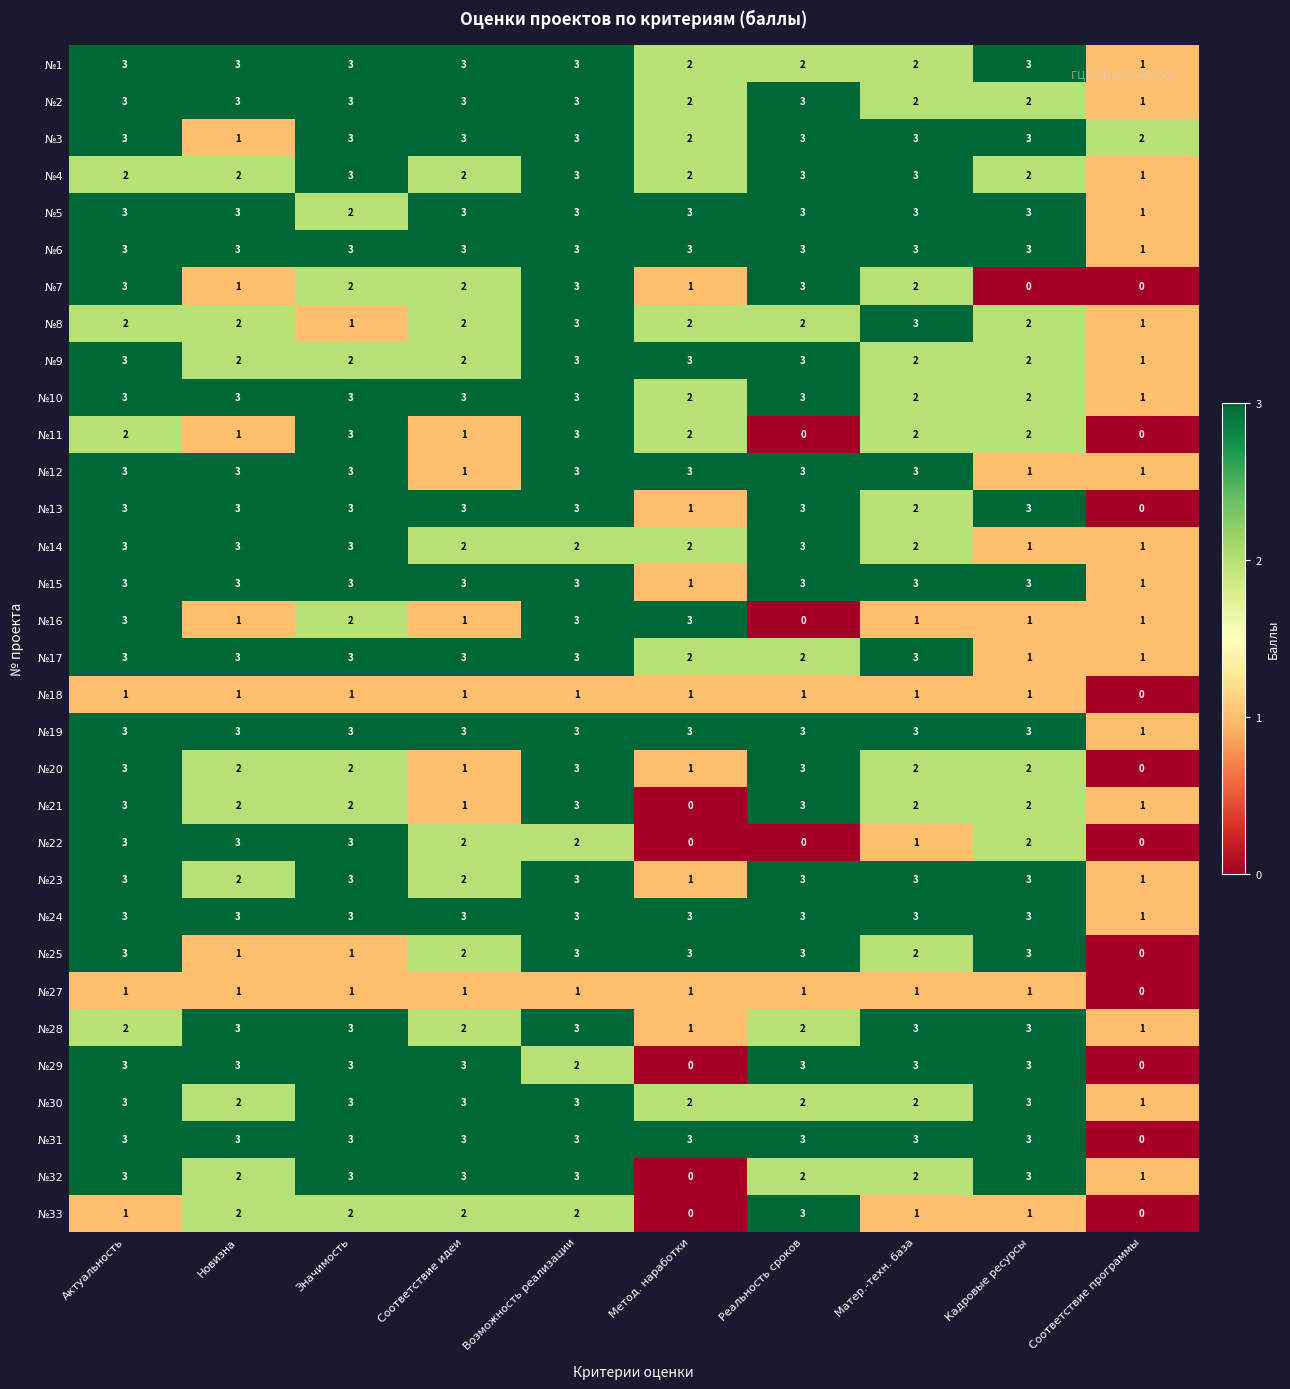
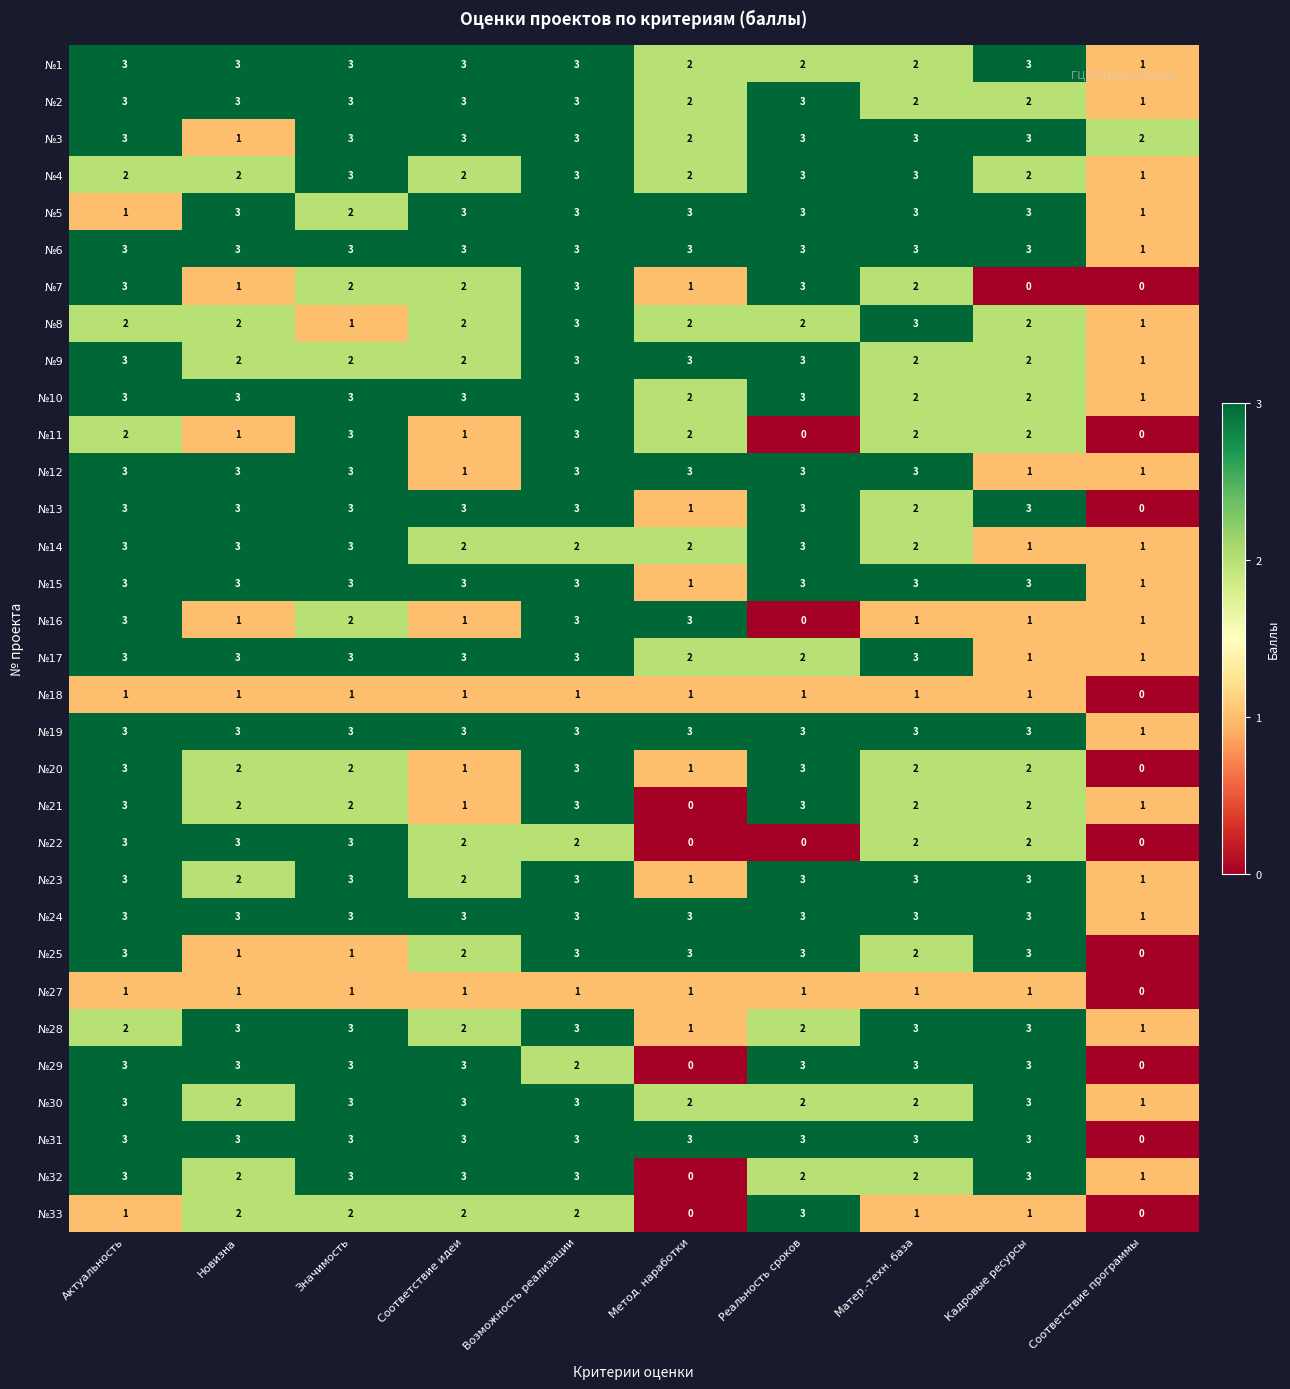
  {
    "№5": {
-     "Актуальность": 3,
+     "Актуальность": 1,
      "Новизна": 3,
      "Значимость": 2,
      "Соответствие идеи": 3,
      "Возможность реализации": 3,
      "Метод. наработки": 3,
      "Реальность сроков": 3,
      "Матер.-техн. база": 3,
      "Кадровые ресурсы": 3,
      "Соответствие программы": 1
    },
    "№22": {
      "Актуальность": 3,
      "Новизна": 3,
      "Значимость": 3,
      "Соответствие идеи": 2,
      "Возможность реализации": 2,
      "Метод. наработки": 0,
      "Реальность сроков": 0,
-     "Матер.-техн. база": 1,
+     "Матер.-техн. база": 2,
      "Кадровые ресурсы": 2,
      "Соответствие программы": 0
    }
  }
